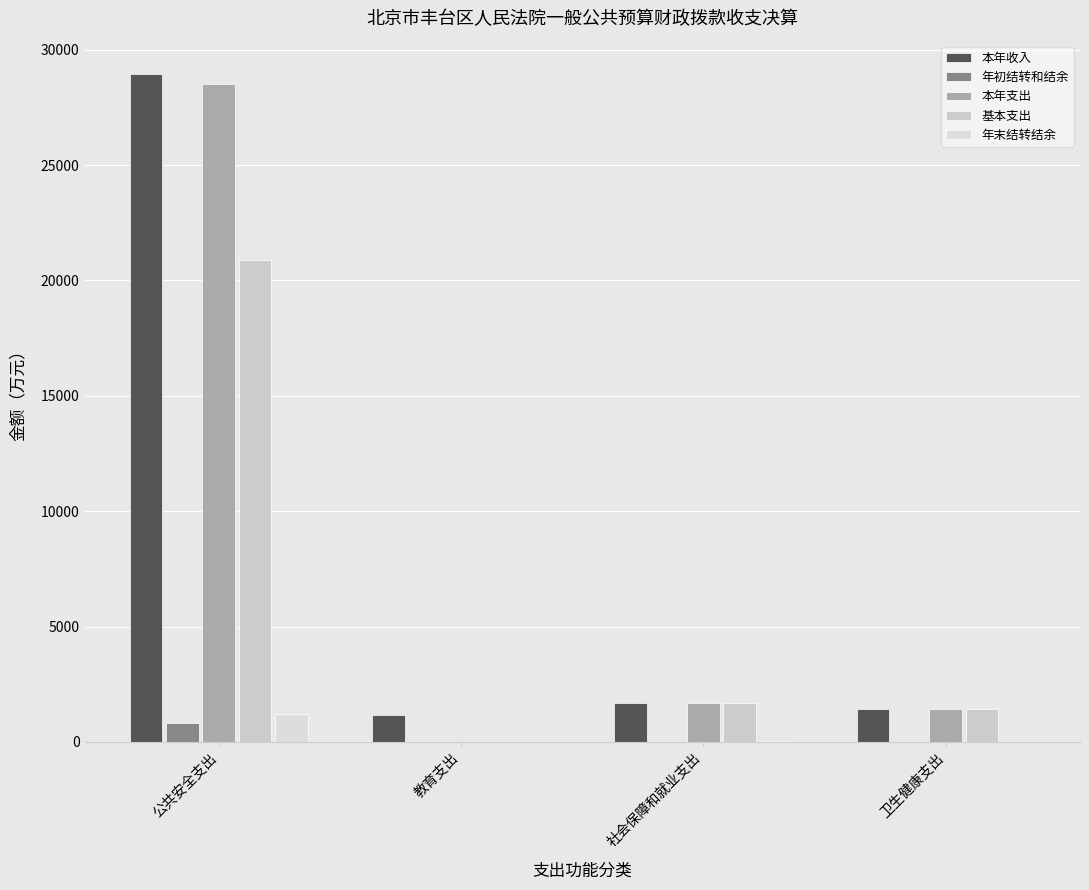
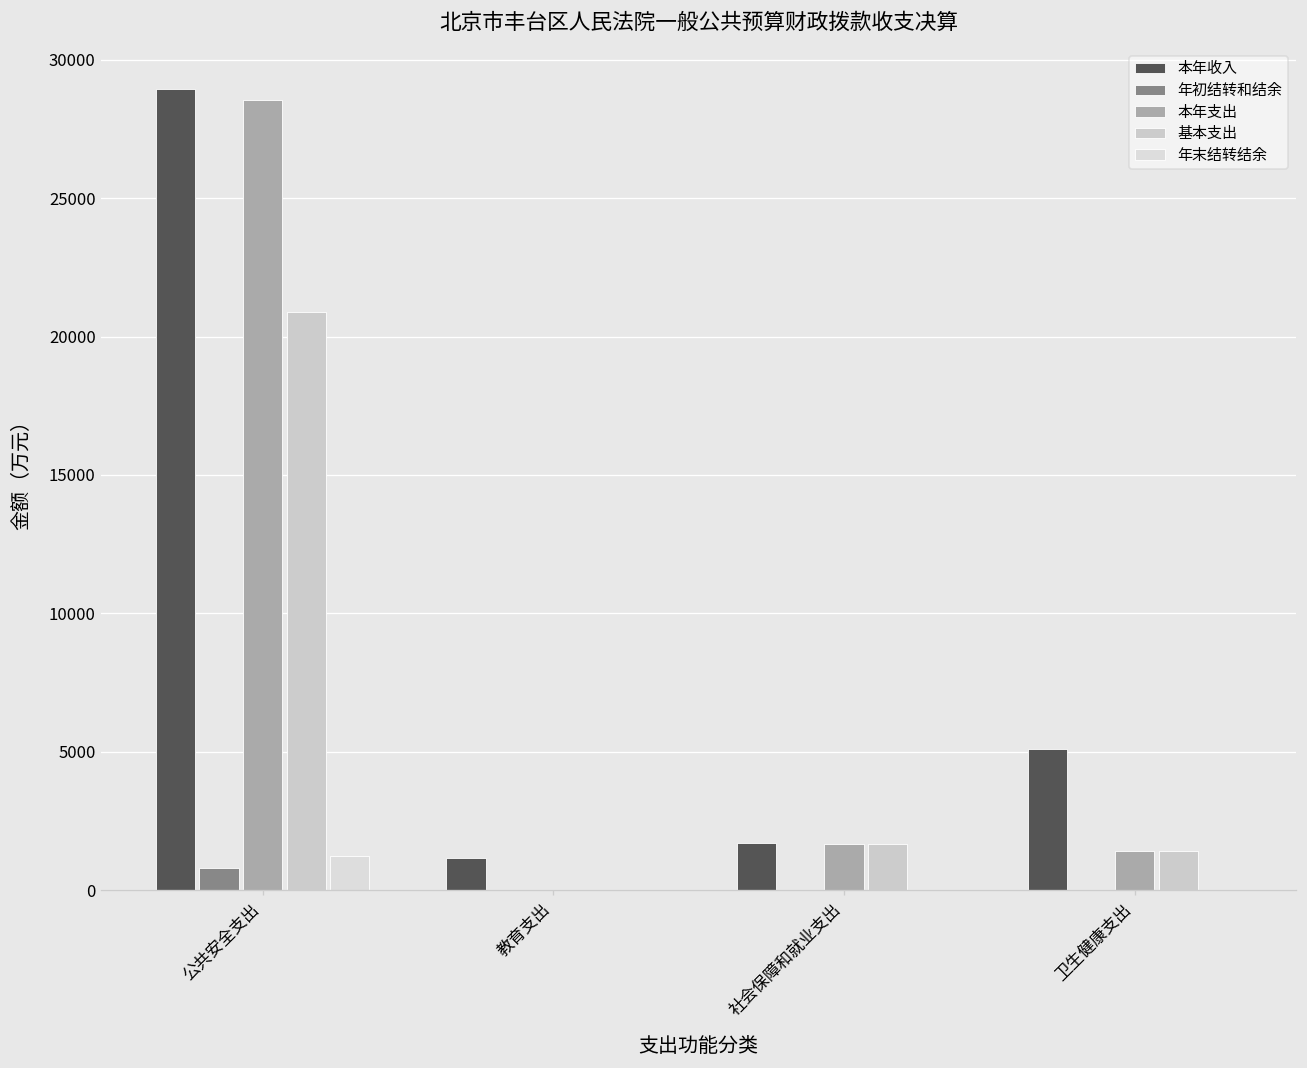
  {
    "本年收入": {
      "公共安全支出": 28900,
      "教育支出": 1200,
      "社会保障和就业支出": 1700,
-     "卫生健康支出": 1400
+     "卫生健康支出": 5100
    }
  }
